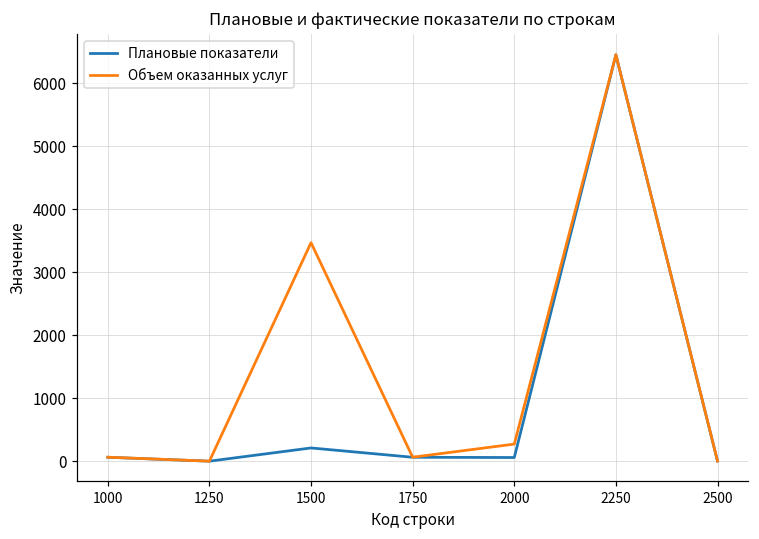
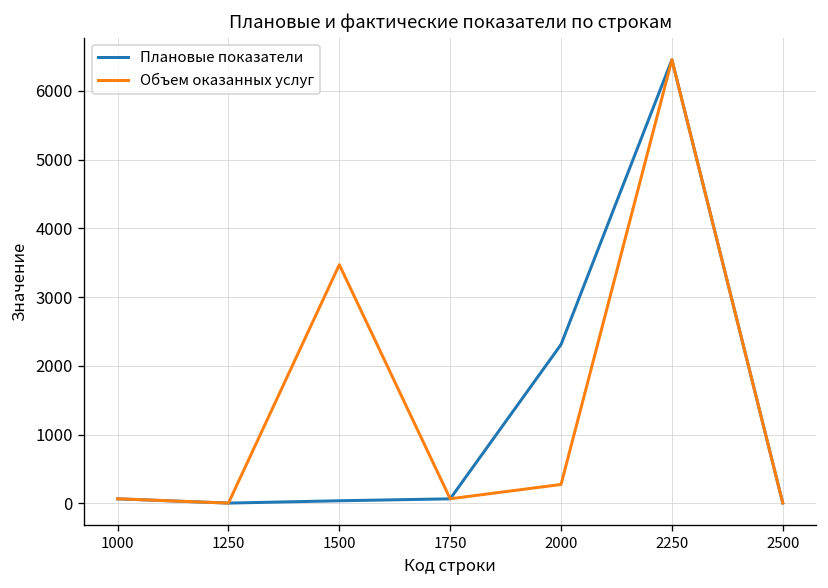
  {
    "Плановые показатели": {
-     "1500": 200,
-     "2000": 100
+     "1500": 0,
+     "2000": 2300
    },
    "Объем оказанных услуг": {
      "1500": 3500,
      "2000": 300
    }
  }
